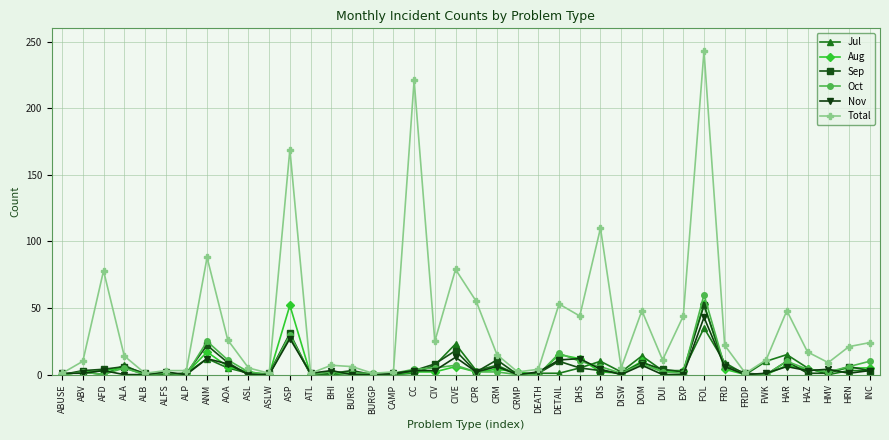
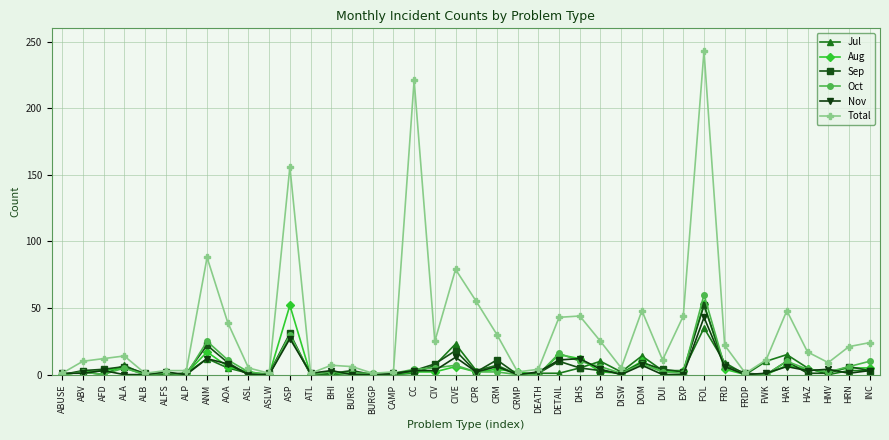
  {
    "Total": {
      "ABV": 10,
-     "AFD": 78,
+     "AFD": 12,
      "ALA": 14,
      "ALP": 3,
      "ANM": 88,
-     "AOA": 26,
+     "AOA": 39,
      "ASL": 5,
-     "ASP": 169,
+     "ASP": 156,
      "BHI": 7,
      "BURG": 6,
      "CC": 221,
      "CIV": 25,
      "CIVE": 79,
      "CPR": 55,
-     "CRM": 15,
+     "CRM": 30,
      "DEATH": 4,
-     "DETAIL": 53,
+     "DETAIL": 43,
      "DHS": 44,
-     "DIS": 110,
+     "DIS": 25,
      "DISW": 5,
      "DOM": 48,
      "DUI": 11,
      "EXP": 44,
      "FOL": 243,
      "FRD": 22,
      "HAR": 48,
      "HAZ": 17,
      "HMV": 9,
      "HRN": 21,
      "INC": 24
    }
  }
